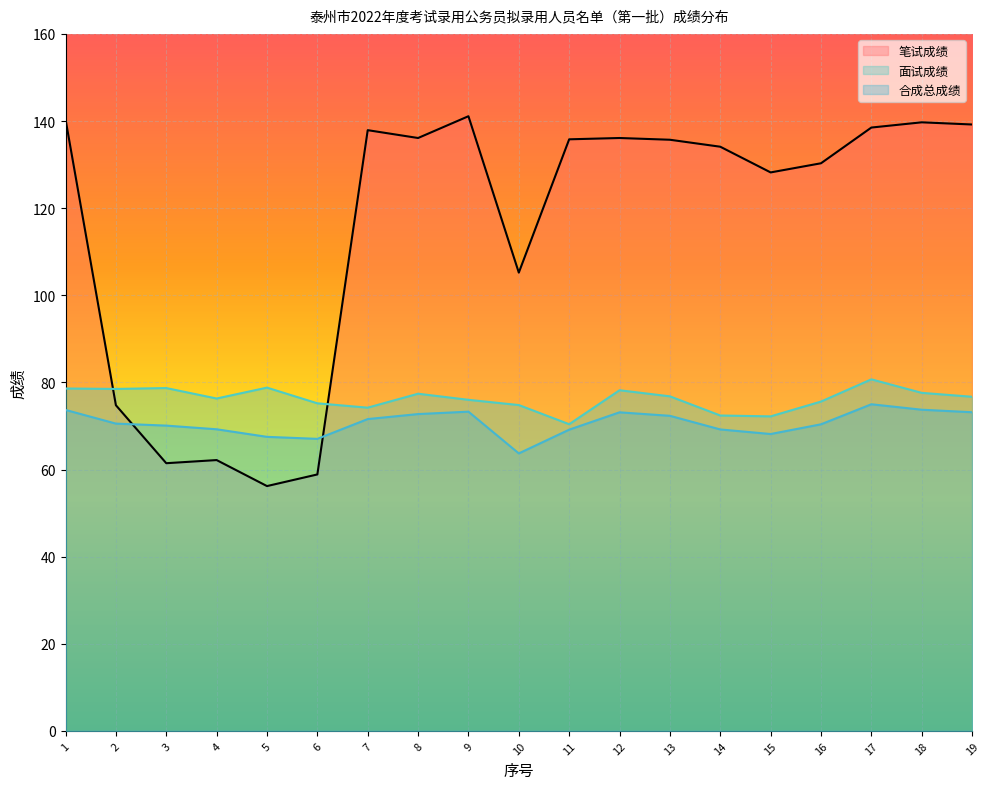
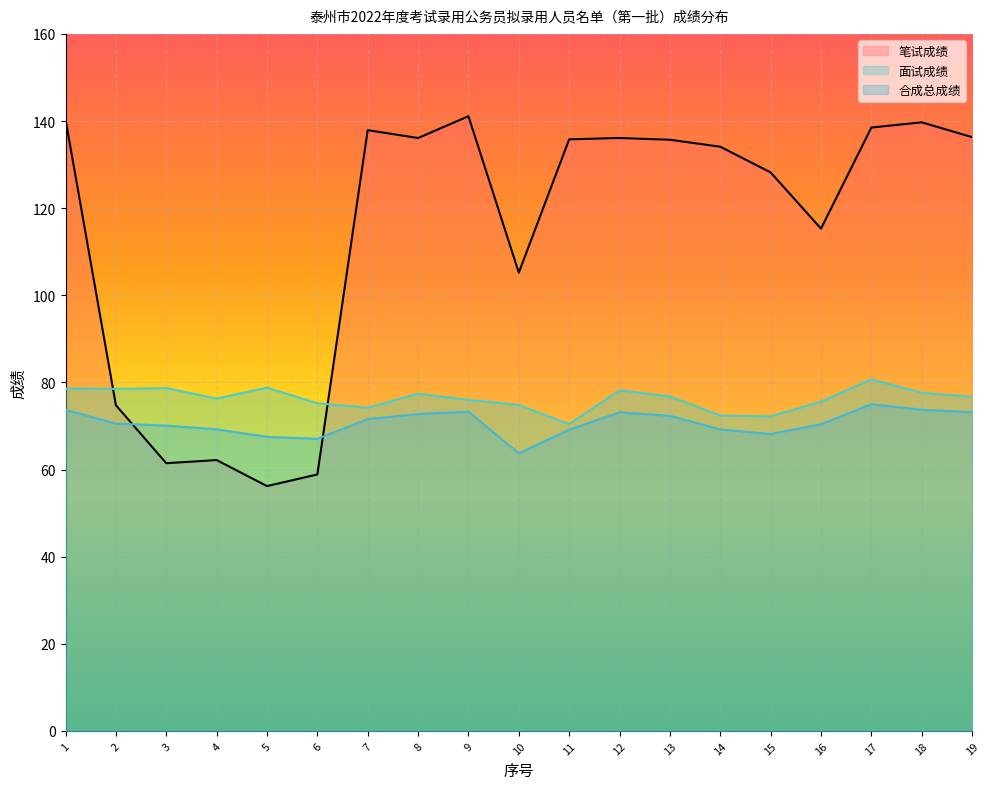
  {
    "笔试成绩": {
      "1": 140,
      "2": 75,
      "3": 61,
      "4": 62,
      "5": 56,
      "6": 59,
      "7": 138,
      "8": 136,
      "9": 141,
      "10": 105,
      "11": 136,
      "12": 136,
      "13": 136,
      "14": 134,
      "15": 128,
-     "16": 130,
+     "16": 115,
      "17": 139,
      "18": 140,
-     "19": 139
+     "19": 136
    }
  }
